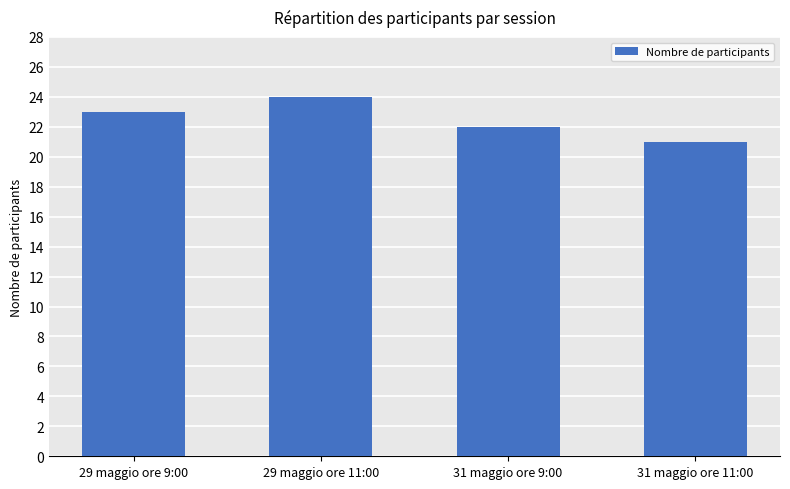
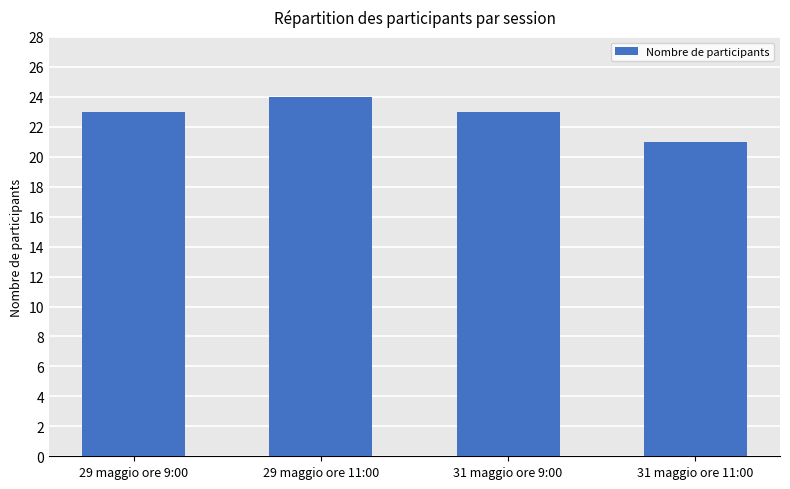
  {
    "29 maggio ore 9:00": 23,
    "29 maggio ore 11:00": 24,
-   "31 maggio ore 9:00": 22,
+   "31 maggio ore 9:00": 23,
    "31 maggio ore 11:00": 21
  }
